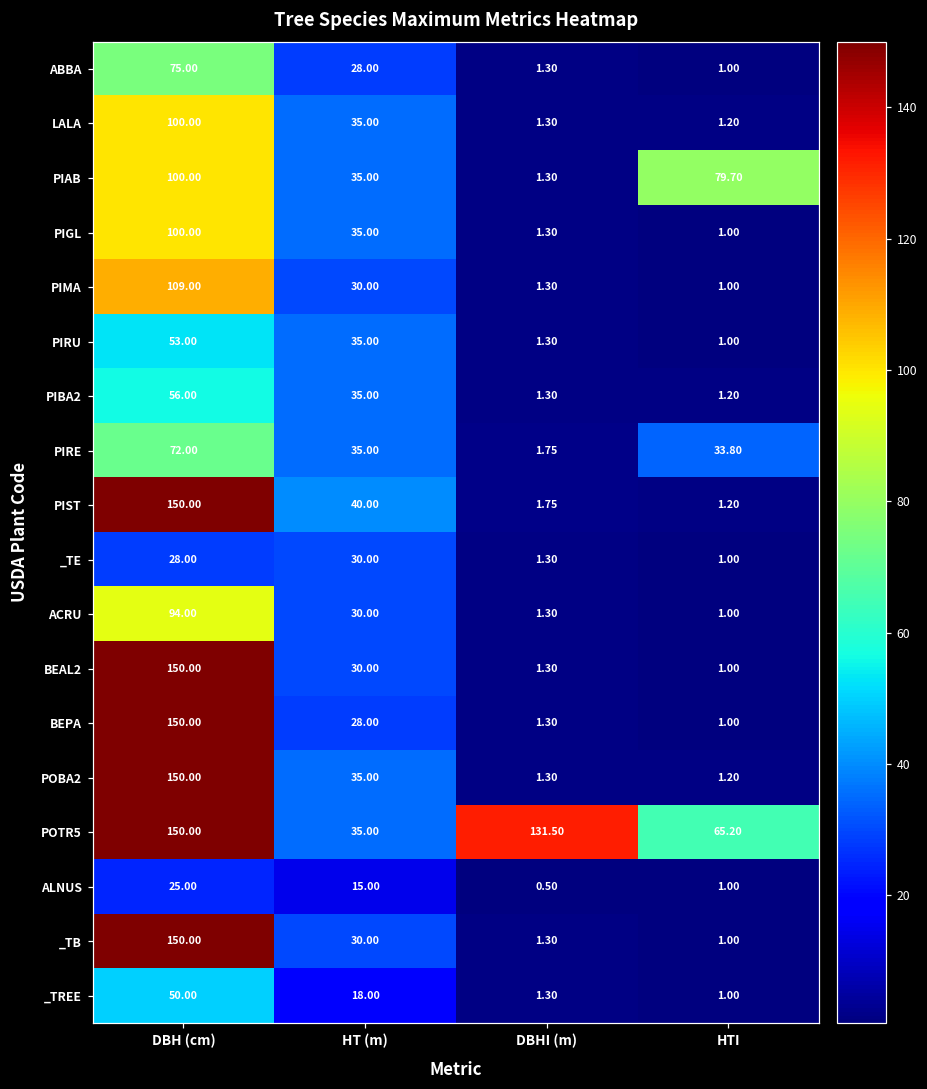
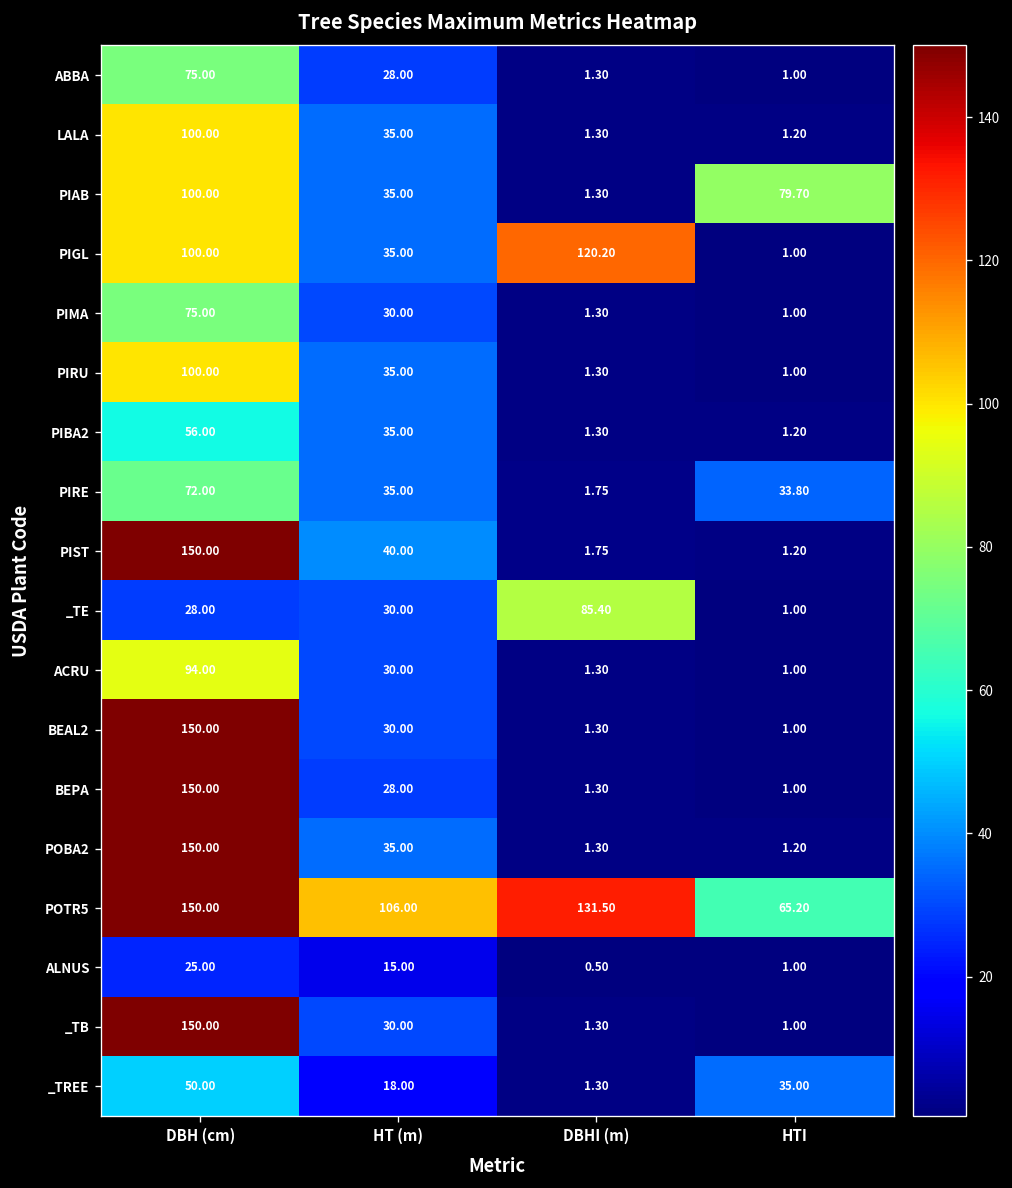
  {
    "ABBA": {
      "DBH (cm)": 75.00,
      "HT (m)": 28.00,
      "DBHI (m)": 1.30,
      "HTI": 1.00
    },
    "LALA": {
      "DBH (cm)": 100.00,
      "HT (m)": 35.00,
      "DBHI (m)": 1.30,
      "HTI": 1.20
    },
    "PIAB": {
      "DBH (cm)": 100.00,
      "HT (m)": 35.00,
      "DBHI (m)": 1.30,
      "HTI": 79.70
    },
    "PIGL": {
      "DBH (cm)": 100.00,
      "HT (m)": 35.00,
-     "DBHI (m)": 1.30,
+     "DBHI (m)": 120.20,
      "HTI": 1.00
    },
    "PIMA": {
-     "DBH (cm)": 109.00,
+     "DBH (cm)": 75.00,
      "HT (m)": 30.00,
      "DBHI (m)": 1.30,
      "HTI": 1.00
    },
    "PIRU": {
-     "DBH (cm)": 53.00,
+     "DBH (cm)": 100.00,
      "HT (m)": 35.00,
      "DBHI (m)": 1.30,
      "HTI": 1.00
    },
    "PIBA2": {
      "DBH (cm)": 56.00,
      "HT (m)": 35.00,
      "DBHI (m)": 1.30,
      "HTI": 1.20
    },
    "PIRE": {
      "DBH (cm)": 72.00,
      "HT (m)": 35.00,
      "DBHI (m)": 1.75,
      "HTI": 33.80
    },
    "PIST": {
      "DBH (cm)": 150.00,
      "HT (m)": 40.00,
      "DBHI (m)": 1.75,
      "HTI": 1.20
    },
    "_TE": {
      "DBH (cm)": 28.00,
      "HT (m)": 30.00,
-     "DBHI (m)": 1.30,
+     "DBHI (m)": 85.40,
      "HTI": 1.00
    },
    "ACRU": {
      "DBH (cm)": 94.00,
      "HT (m)": 30.00,
      "DBHI (m)": 1.30,
      "HTI": 1.00
    },
    "BEAL2": {
      "DBH (cm)": 150.00,
      "HT (m)": 30.00,
      "DBHI (m)": 1.30,
      "HTI": 1.00
    },
    "BEPA": {
      "DBH (cm)": 150.00,
      "HT (m)": 28.00,
      "DBHI (m)": 1.30,
      "HTI": 1.00
    },
    "POBA2": {
      "DBH (cm)": 150.00,
      "HT (m)": 35.00,
      "DBHI (m)": 1.30,
      "HTI": 1.20
    },
    "POTR5": {
      "DBH (cm)": 150.00,
-     "HT (m)": 35.00,
+     "HT (m)": 106.00,
      "DBHI (m)": 131.50,
      "HTI": 65.20
    },
    "ALNUS": {
      "DBH (cm)": 25.00,
      "HT (m)": 15.00,
      "DBHI (m)": 0.50,
      "HTI": 1.00
    },
    "_TB": {
      "DBH (cm)": 150.00,
      "HT (m)": 30.00,
      "DBHI (m)": 1.30,
      "HTI": 1.00
    },
    "_TREE": {
      "DBH (cm)": 50.00,
      "HT (m)": 18.00,
      "DBHI (m)": 1.30,
-     "HTI": 1.00
+     "HTI": 35.00
    }
  }
